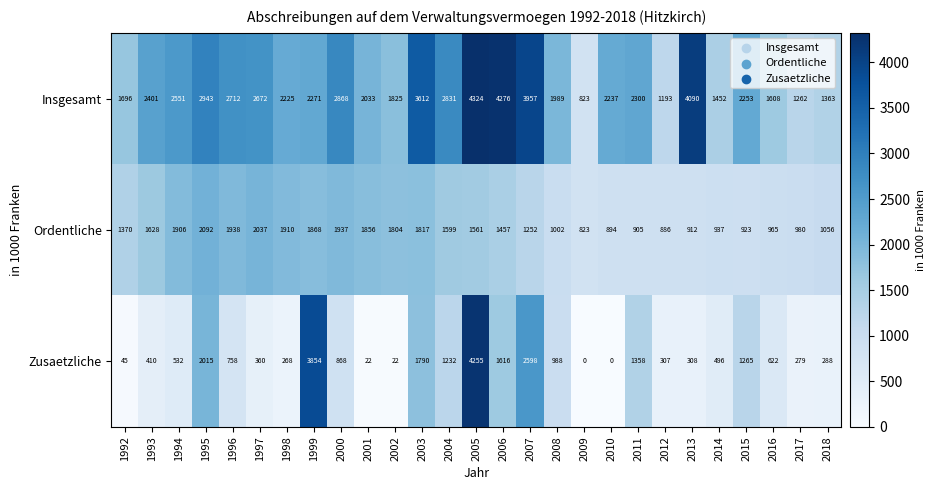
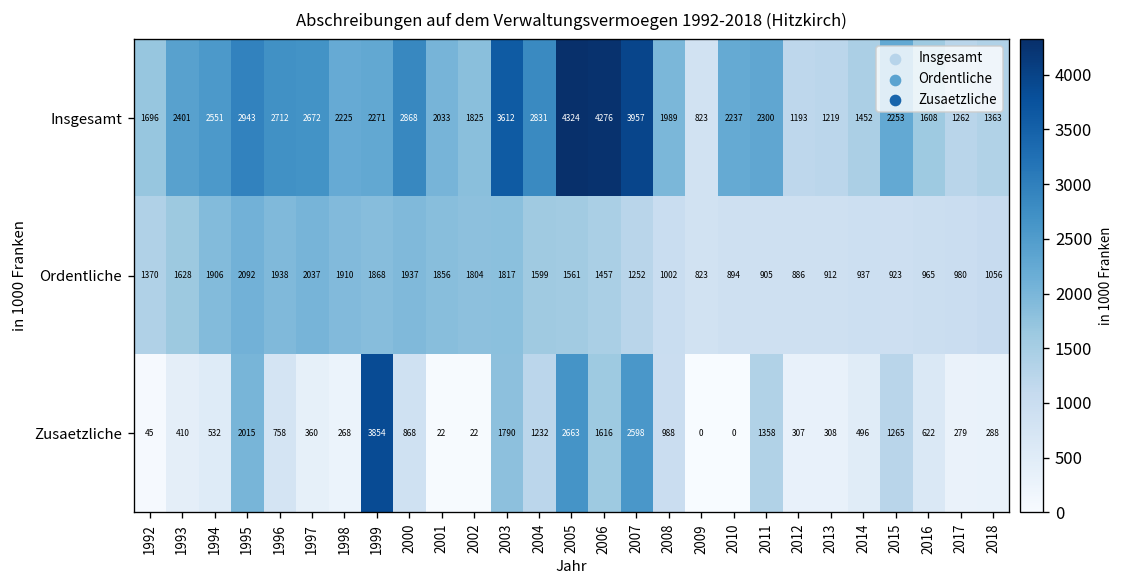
  {
    "Insgesamt": {
      "1992": 1696,
      "1993": 2401,
      "1994": 2551,
      "1995": 2943,
      "1996": 2712,
      "1997": 2672,
      "1998": 2225,
      "1999": 2271,
      "2000": 2868,
      "2001": 2033,
      "2002": 1825,
      "2003": 3612,
      "2004": 2831,
      "2005": 4324,
      "2006": 4276,
      "2007": 3957,
      "2008": 1989,
      "2009": 823,
      "2010": 2237,
      "2011": 2300,
      "2012": 1193,
-     "2013": 4090,
+     "2013": 1219,
      "2014": 1452,
      "2015": 2253,
      "2016": 1608,
      "2017": 1262,
      "2018": 1363
    },
    "Ordentliche": {
      "1992": 1370,
      "1993": 1628,
      "1994": 1906,
      "1995": 2092,
      "1996": 1938,
      "1997": 2037,
      "1998": 1910,
      "1999": 1868,
      "2000": 1937,
      "2001": 1856,
      "2002": 1804,
      "2003": 1817,
      "2004": 1599,
      "2005": 1561,
      "2006": 1457,
      "2007": 1252,
      "2008": 1002,
      "2009": 823,
      "2010": 894,
      "2011": 905,
      "2012": 886,
      "2013": 912,
      "2014": 937,
      "2015": 923,
      "2016": 965,
      "2017": 980,
      "2018": 1056
    },
    "Zusaetzliche": {
      "1992": 45,
      "1993": 410,
      "1994": 532,
      "1995": 2015,
      "1996": 758,
      "1997": 360,
      "1998": 268,
      "1999": 3854,
      "2000": 868,
      "2001": 22,
      "2002": 22,
      "2003": 1790,
      "2004": 1232,
-     "2005": 4255,
+     "2005": 2663,
      "2006": 1616,
      "2007": 2598,
      "2008": 988,
      "2009": 0,
      "2010": 0,
      "2011": 1358,
      "2012": 307,
      "2013": 308,
      "2014": 496,
      "2015": 1265,
      "2016": 622,
      "2017": 279,
      "2018": 288
    }
  }
